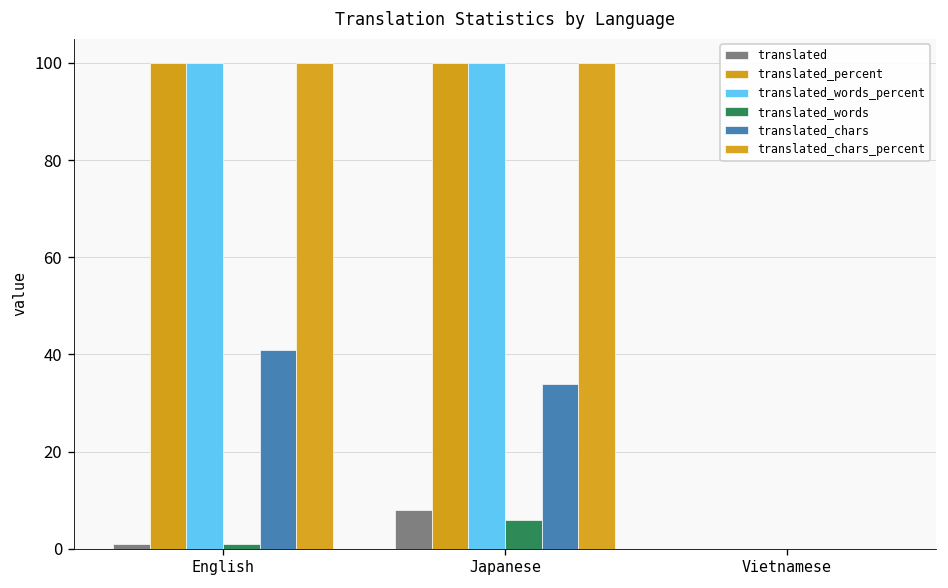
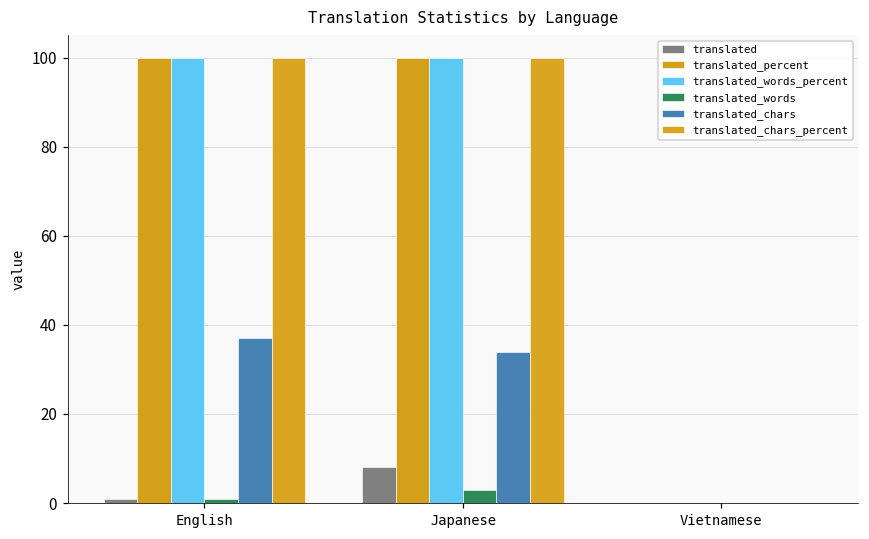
  {
    "translated": {
      "English": 1,
      "Japanese": 8,
      "Vietnamese": 0
    },
    "translated_words_percent": {
      "English": 100,
      "Japanese": 100,
      "Vietnamese": 0
    },
    "translated_words": {
      "English": 1,
-     "Japanese": 6,
+     "Japanese": 3,
      "Vietnamese": 0
    },
    "translated_chars": {
-     "English": 41,
+     "English": 37,
      "Japanese": 34,
      "Vietnamese": 0
    }
  }
